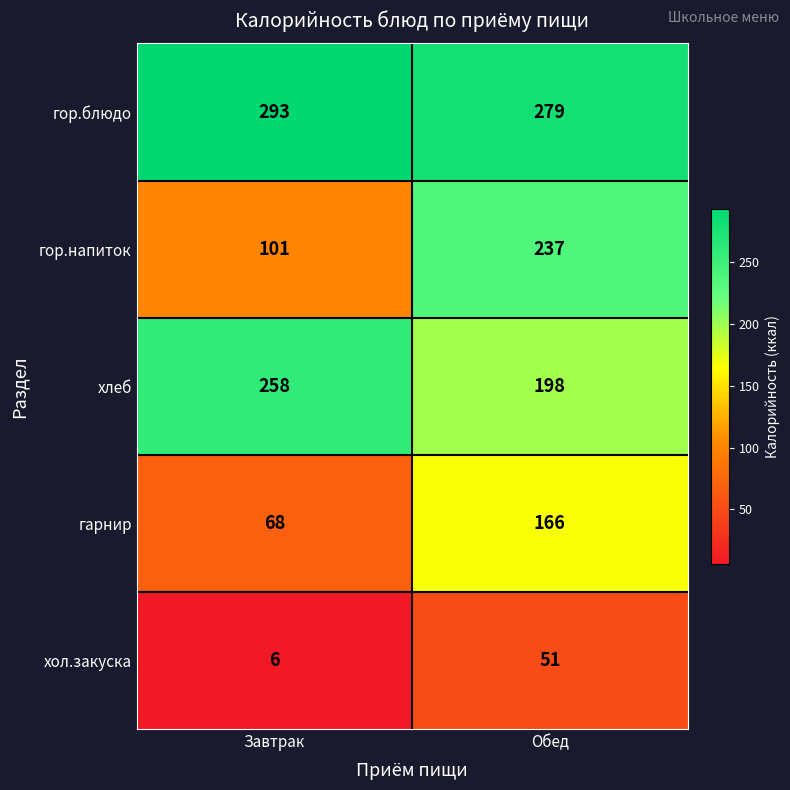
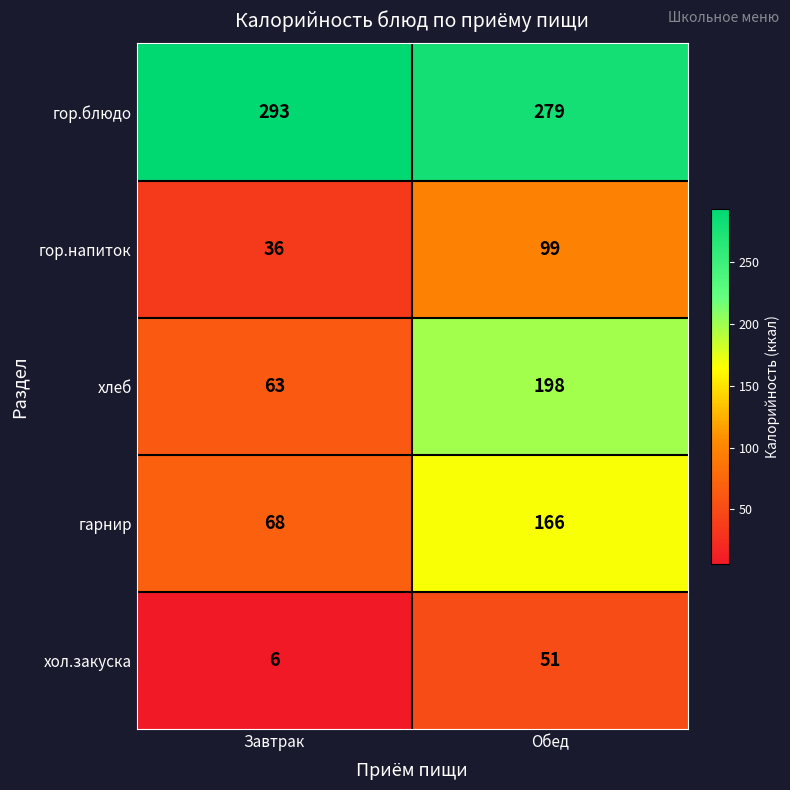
  {
    "гор.блюдо": {
      "Завтрак": 293,
      "Обед": 279
    },
    "гор.напиток": {
-     "Завтрак": 101,
-     "Обед": 237
+     "Завтрак": 36,
+     "Обед": 99
    },
    "хлеб": {
-     "Завтрак": 258,
+     "Завтрак": 63,
      "Обед": 198
    },
    "гарнир": {
      "Завтрак": 68,
      "Обед": 166
    },
    "хол.закуска": {
      "Завтрак": 6,
      "Обед": 51
    }
  }
